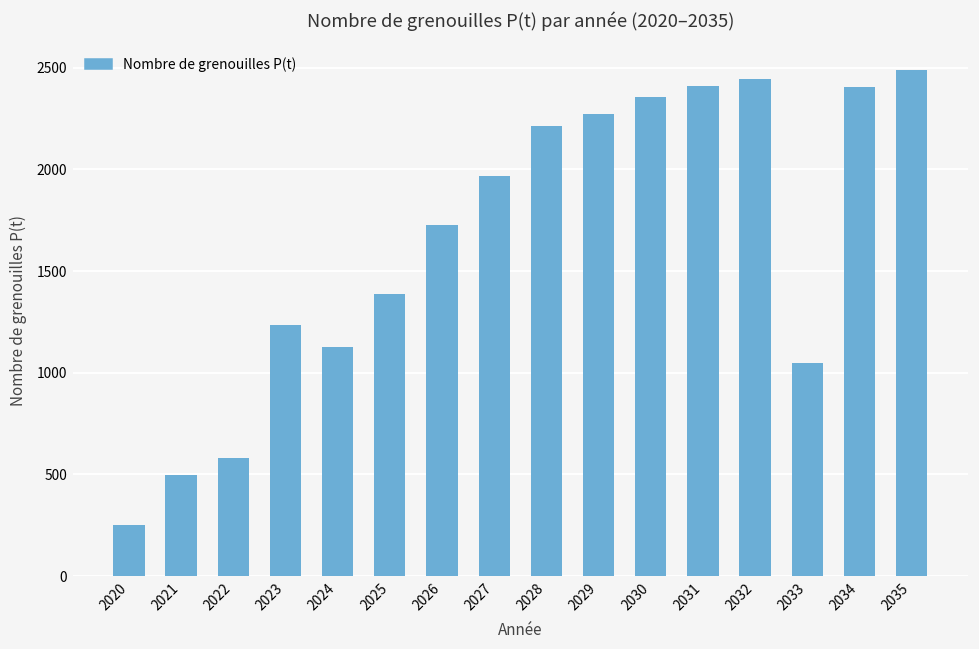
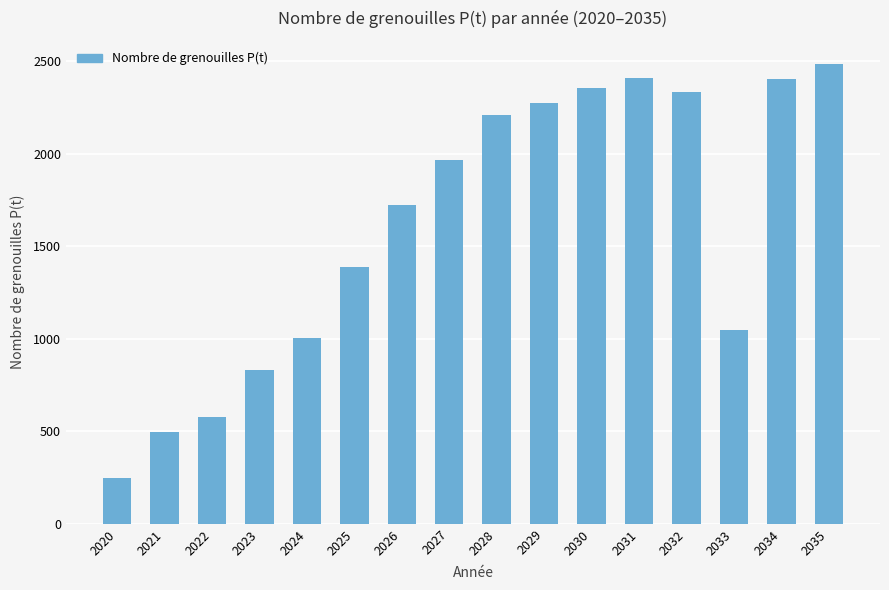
  {
    "2020": 250,
    "2021": 500,
    "2022": 580,
-   "2023": 1240,
-   "2024": 1130,
+   "2023": 830,
+   "2024": 1000,
    "2025": 1390,
    "2026": 1730,
    "2027": 1970,
    "2028": 2210,
    "2029": 2270,
    "2030": 2360,
    "2031": 2410,
-   "2032": 2450,
+   "2032": 2340,
    "2033": 1050,
    "2034": 2410,
    "2035": 2490
  }
